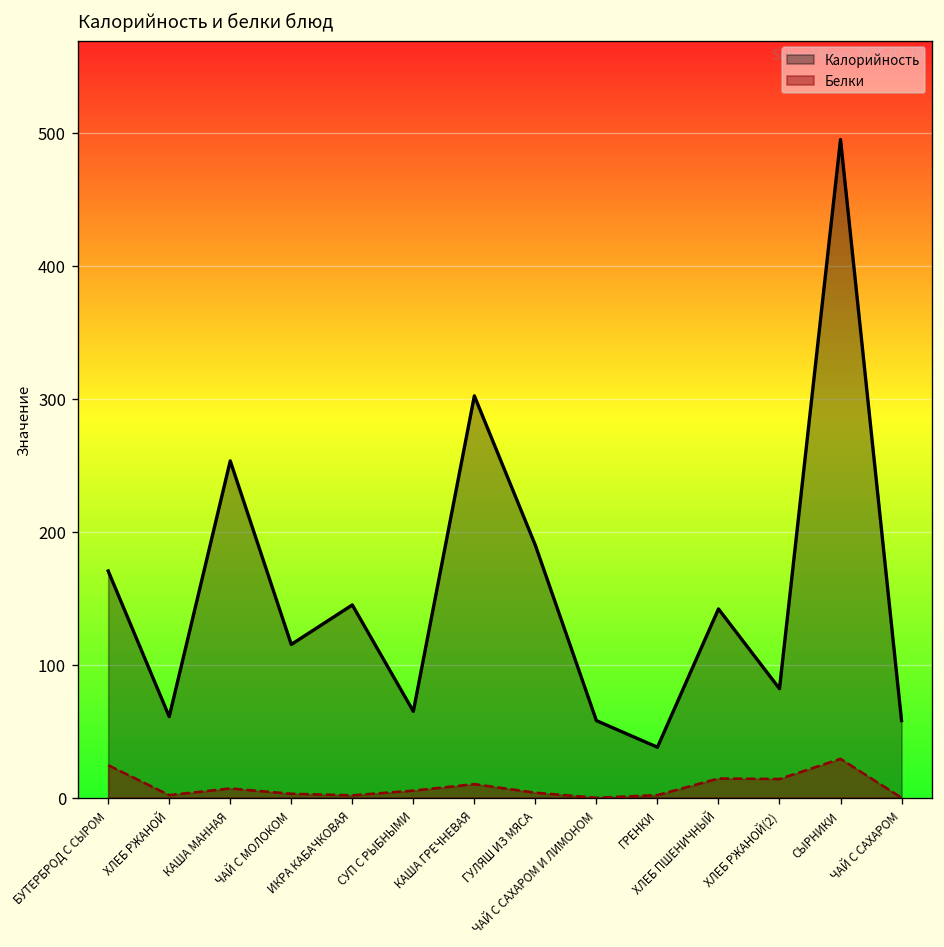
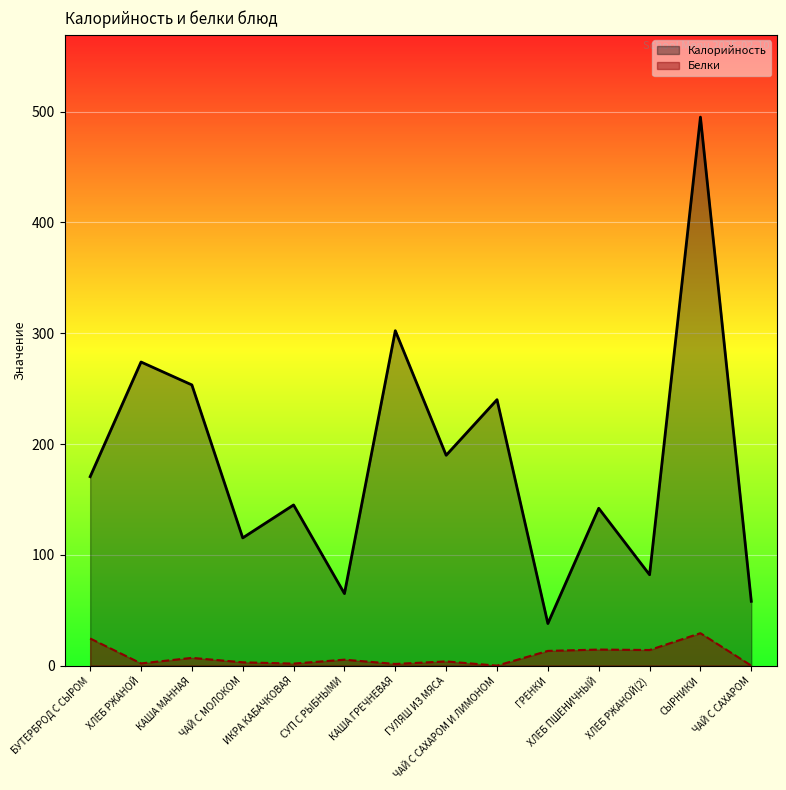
  {
    "Калорийность": {
      "БУТЕРБРОД С СЫРОМ": 171,
-     "ХЛЕБ РЖАНОЙ": 61,
+     "ХЛЕБ РЖАНОЙ": 274,
      "КАША МАННАЯ": 253,
      "ЧАЙ С МОЛОКОМ": 115,
      "ИКРА КАБАЧКОВАЯ": 145,
      "СУП С РЫБНЫМИ": 65,
      "КАША ГРЕЧНЕВАЯ": 302,
      "ГУЛЯШ ИЗ МЯСА": 190,
-     "ЧАЙ С САХАРОМ И ЛИМОНОМ": 58,
+     "ЧАЙ С САХАРОМ И ЛИМОНОМ": 240,
      "ГРЕНКИ": 38,
      "ХЛЕБ ПШЕНИЧНЫЙ": 142,
      "ХЛЕБ РЖАНОЙ(2)": 82,
      "СЫРНИКИ": 495,
      "ЧАЙ С САХАРОМ": 58
    },
    "Белки": {
      "БУТЕРБРОД С СЫРОМ": 25,
      "ХЛЕБ РЖАНОЙ": 2,
      "КАША МАННАЯ": 7,
      "ЧАЙ С МОЛОКОМ": 3,
      "ИКРА КАБАЧКОВАЯ": 2,
      "СУП С РЫБНЫМИ": 5,
-     "КАША ГРЕЧНЕВАЯ": 10,
+     "КАША ГРЕЧНЕВАЯ": 2,
      "ГУЛЯШ ИЗ МЯСА": 4,
      "ЧАЙ С САХАРОМ И ЛИМОНОМ": 0,
-     "ГРЕНКИ": 2,
+     "ГРЕНКИ": 13,
      "ХЛЕБ ПШЕНИЧНЫЙ": 15,
      "ХЛЕБ РЖАНОЙ(2)": 14,
      "СЫРНИКИ": 29,
      "ЧАЙ С САХАРОМ": 0
    }
  }
